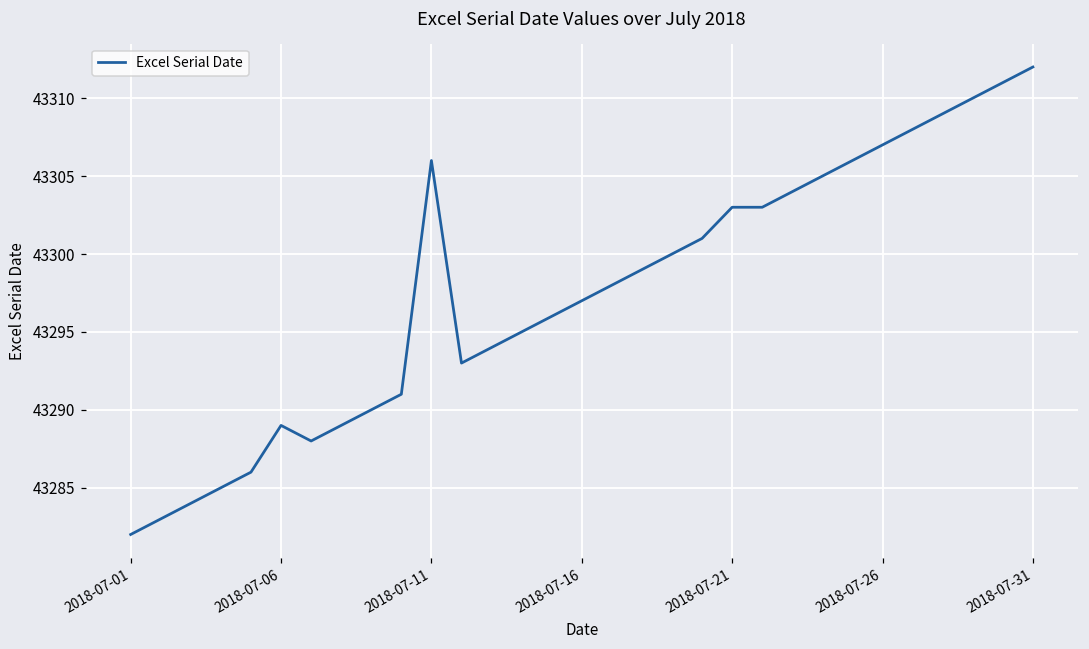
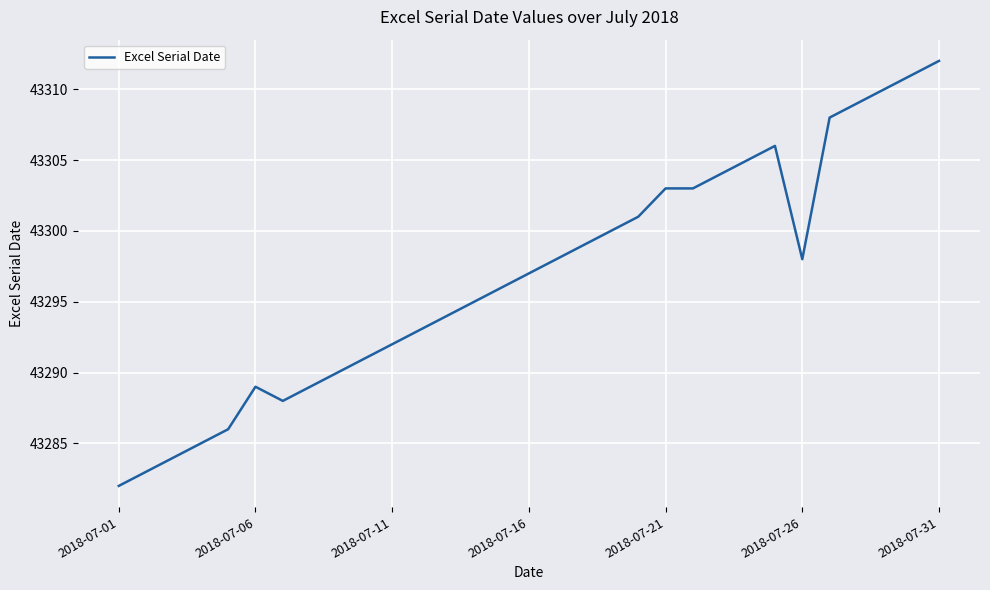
  {
    "2018-07-01": 43282,
    "2018-07-06": 43289,
-   "2018-07-11": 43306,
+   "2018-07-11": 43292,
    "2018-07-16": 43297,
    "2018-07-21": 43303,
-   "2018-07-26": 43307,
+   "2018-07-26": 43298,
    "2018-07-31": 43312
  }
